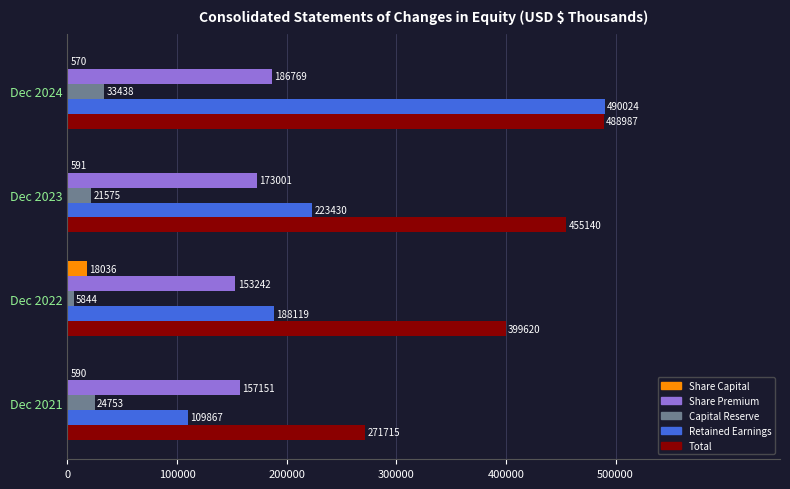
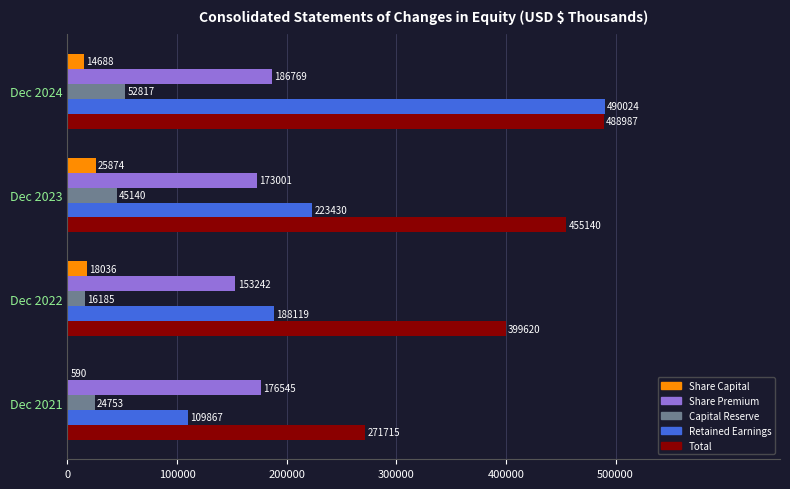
  {
    "Share Capital": {
-     "Dec 2024": 570,
-     "Dec 2023": 591,
+     "Dec 2024": 14688,
+     "Dec 2023": 25874,
      "Dec 2022": 18036,
      "Dec 2021": 590
    },
    "Share Premium": {
      "Dec 2024": 186769,
      "Dec 2023": 173001,
      "Dec 2022": 153242,
-     "Dec 2021": 157151
+     "Dec 2021": 176545
    },
    "Capital Reserve": {
-     "Dec 2024": 33438,
-     "Dec 2023": 21575,
-     "Dec 2022": 5844,
+     "Dec 2024": 52817,
+     "Dec 2023": 45140,
+     "Dec 2022": 16185,
      "Dec 2021": 24753
    },
    "Retained Earnings": {
      "Dec 2024": 490024,
      "Dec 2023": 223430,
      "Dec 2022": 188119,
      "Dec 2021": 109867
    },
    "Total": {
      "Dec 2024": 488987,
      "Dec 2023": 455140,
      "Dec 2022": 399620,
      "Dec 2021": 271715
    }
  }
